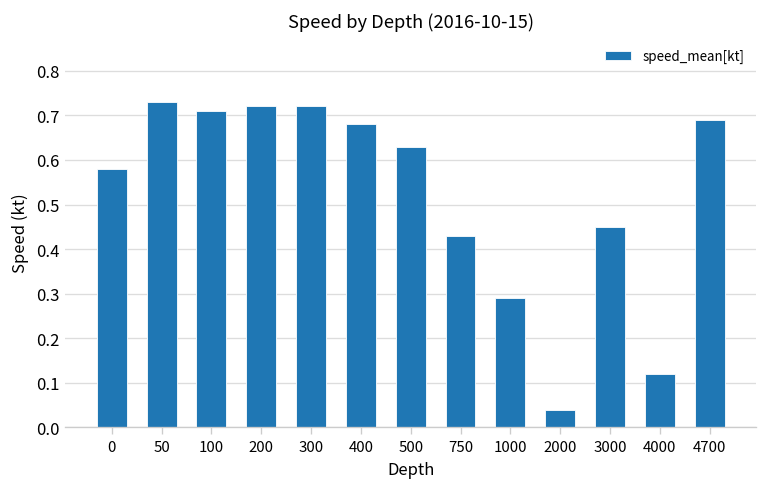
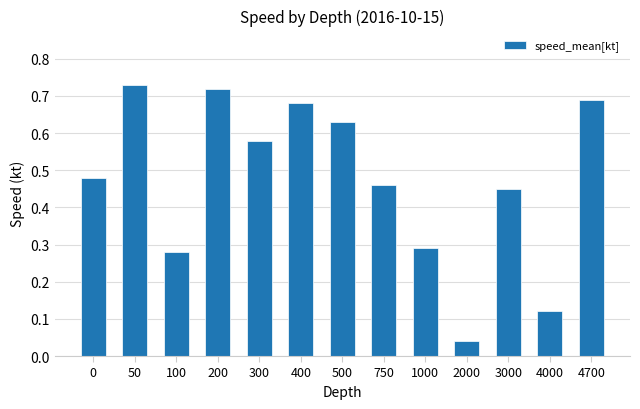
  {
-   "0": 0.58,
+   "0": 0.48,
    "50": 0.73,
-   "100": 0.71,
+   "100": 0.28,
    "200": 0.72,
-   "300": 0.72,
+   "300": 0.58,
    "400": 0.68,
    "500": 0.63,
-   "750": 0.43,
+   "750": 0.46,
    "1000": 0.29,
    "2000": 0.04,
    "3000": 0.45,
    "4000": 0.12,
    "4700": 0.69
  }
